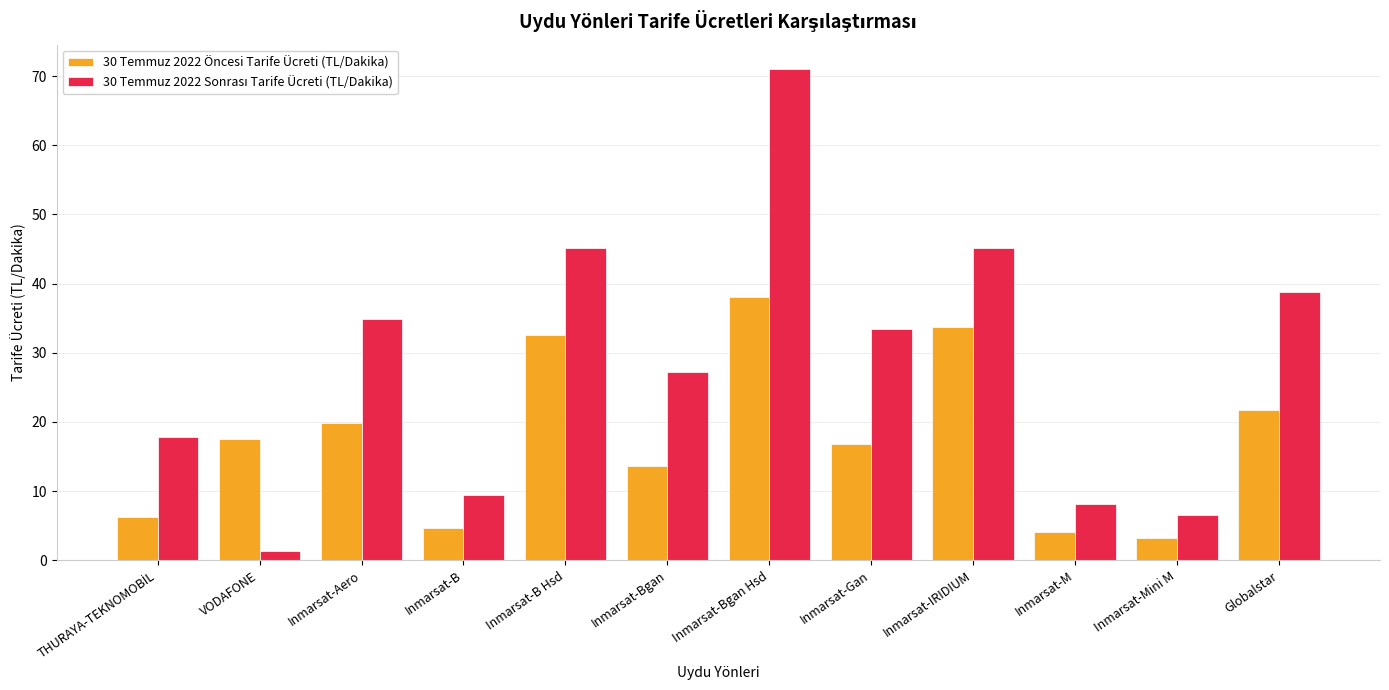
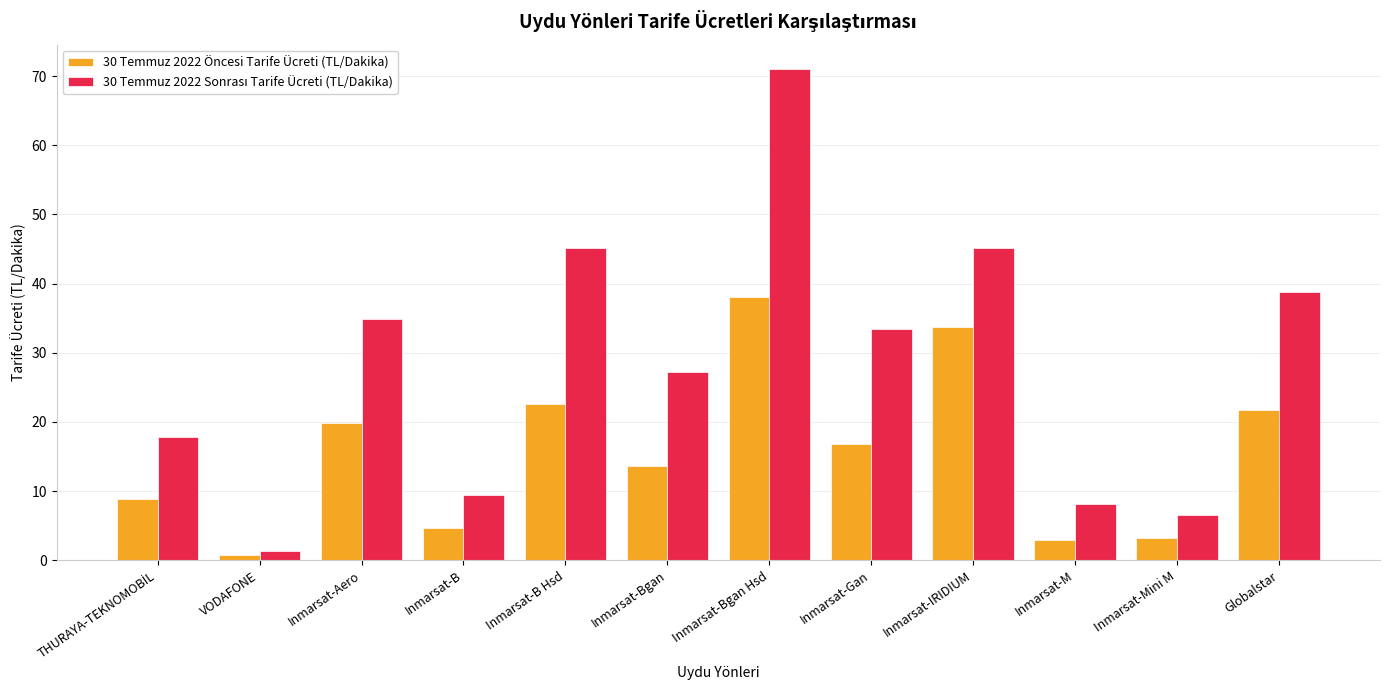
  {
    "30 Temmuz 2022 Öncesi Tarife Ücreti (TL/Dakika)": {
-     "THURAYA-TEKNOMOBİL": 6,
-     "VODAFONE": 18,
+     "THURAYA-TEKNOMOBİL": 9,
+     "VODAFONE": 1,
      "Inmarsat-Aero": 20,
      "Inmarsat-B": 5,
-     "Inmarsat-B Hsd": 33,
+     "Inmarsat-B Hsd": 23,
      "Inmarsat-Bgan": 14,
      "Inmarsat-Bgan Hsd": 38,
      "Inmarsat-Gan": 17,
      "Inmarsat-IRIDIUM": 34,
-     "Inmarsat-M": 4,
+     "Inmarsat-M": 3,
      "Inmarsat-Mini M": 3,
      "Globalstar": 22
    },
    "30 Temmuz 2022 Sonrası Tarife Ücreti (TL/Dakika)": {
      "THURAYA-TEKNOMOBİL": 18,
      "VODAFONE": 1,
      "Inmarsat-Aero": 35,
      "Inmarsat-B": 9,
      "Inmarsat-B Hsd": 45,
      "Inmarsat-Bgan": 27,
      "Inmarsat-Bgan Hsd": 71,
      "Inmarsat-Gan": 33,
      "Inmarsat-IRIDIUM": 45,
      "Inmarsat-M": 8,
      "Inmarsat-Mini M": 7,
      "Globalstar": 39
    }
  }
